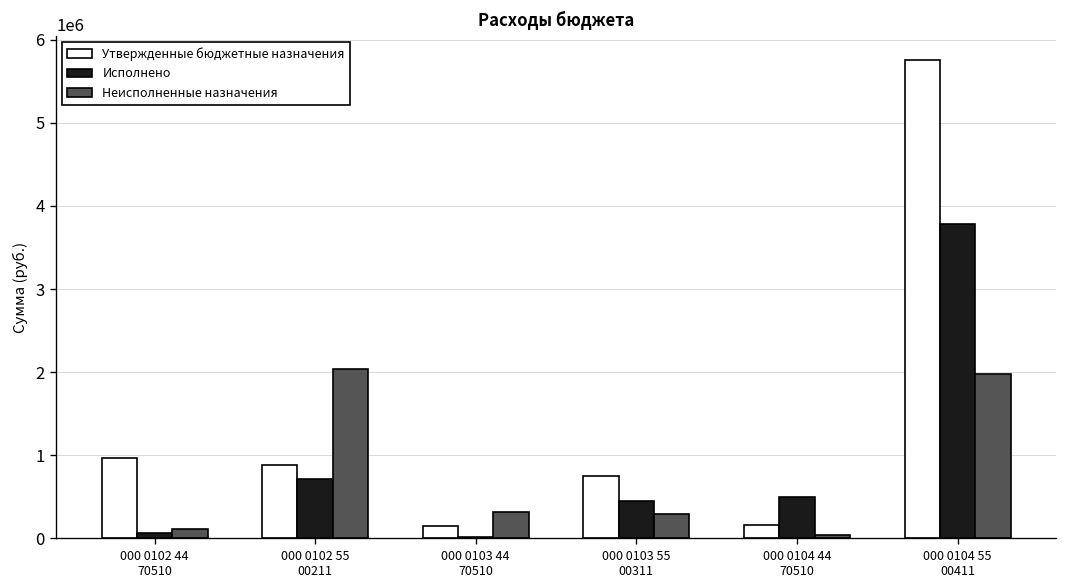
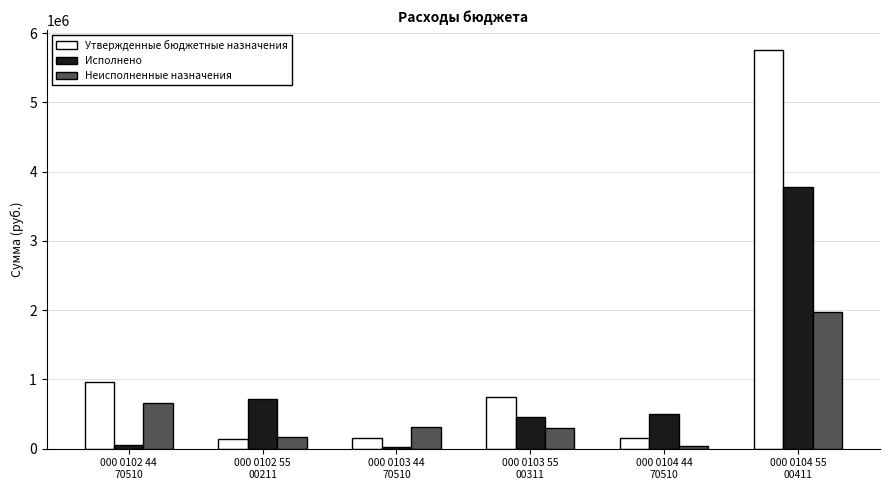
  {
    "Утвержденные бюджетные назначения": {
      "000 0102 44 70510": 1000000,
-     "000 0102 55 00211": 900000,
+     "000 0102 55 00211": 100000,
      "000 0103 44 70510": 100000,
      "000 0103 55 00311": 800000,
      "000 0104 44 70510": 200000,
      "000 0104 55 00411": 5800000
    },
    "Исполнено": {
      "000 0102 44 70510": 100000,
      "000 0102 55 00211": 700000,
      "000 0103 55 00311": 500000,
      "000 0104 44 70510": 500000,
      "000 0104 55 00411": 3800000
    },
    "Неисполненные назначения": {
-     "000 0102 44 70510": 100000,
-     "000 0102 55 00211": 2000000,
+     "000 0102 44 70510": 700000,
+     "000 0102 55 00211": 200000,
      "000 0103 44 70510": 300000,
      "000 0103 55 00311": 300000,
      "000 0104 44 70510": 0,
      "000 0104 55 00411": 2000000
    }
  }
